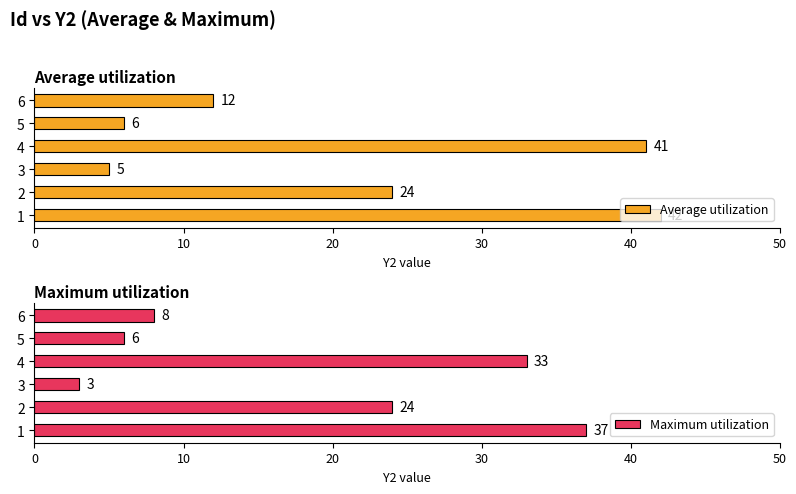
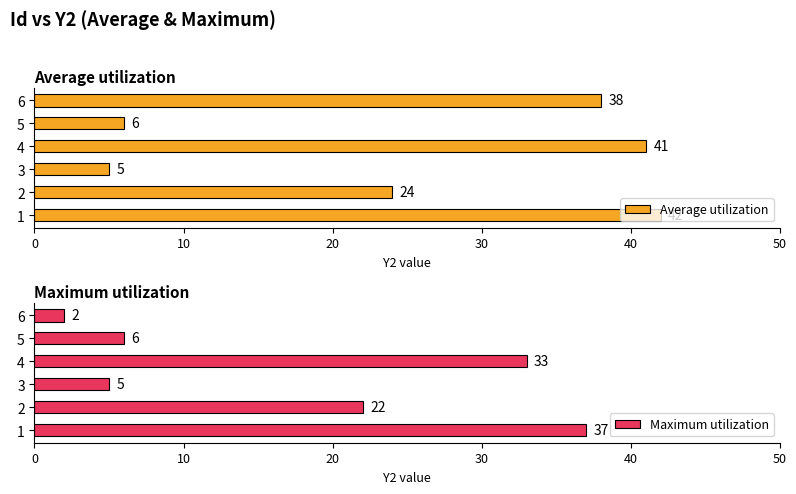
  {
    "Average utilization": {
-     "6": 12,
+     "6": 38,
      "5": 6,
      "4": 41,
      "3": 5,
      "2": 24
    },
    "Maximum utilization": {
-     "6": 8,
+     "6": 2,
      "5": 6,
      "4": 33,
-     "3": 3,
-     "2": 24,
+     "3": 5,
+     "2": 22,
      "1": 37
    }
  }
